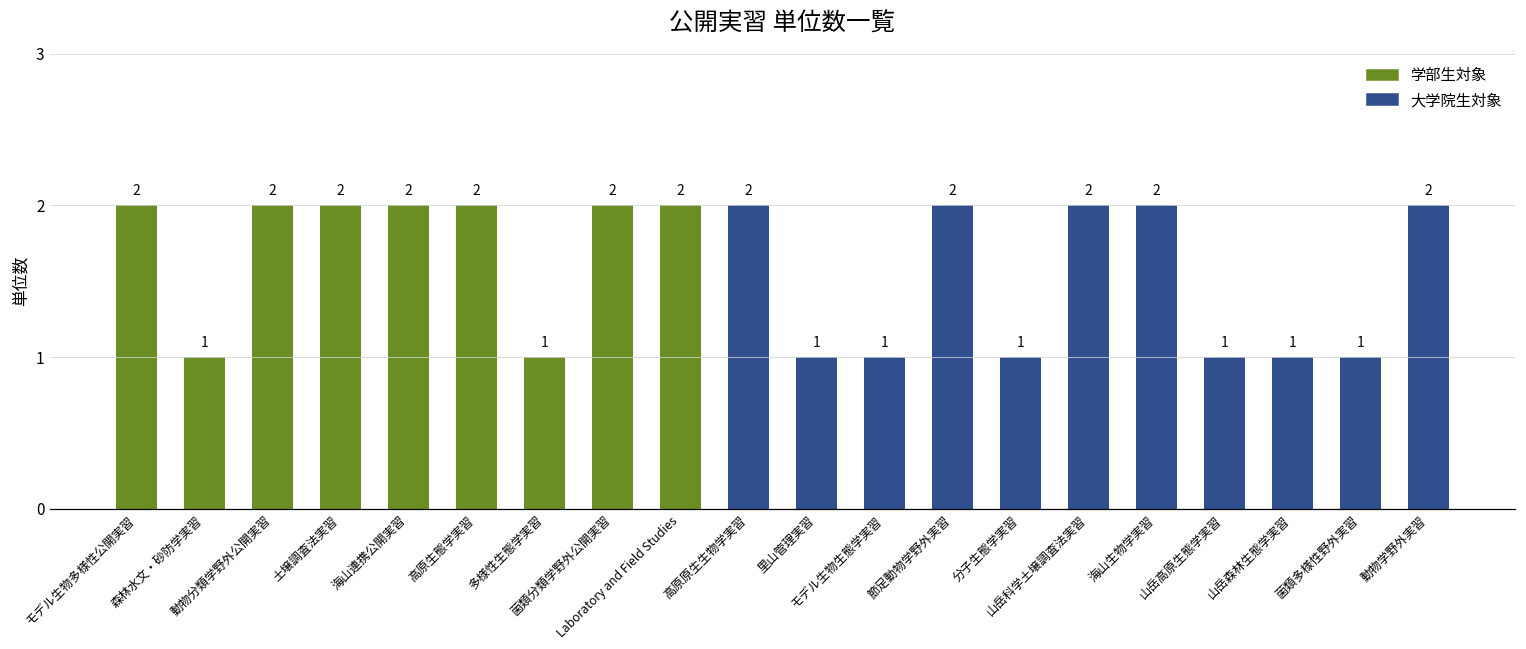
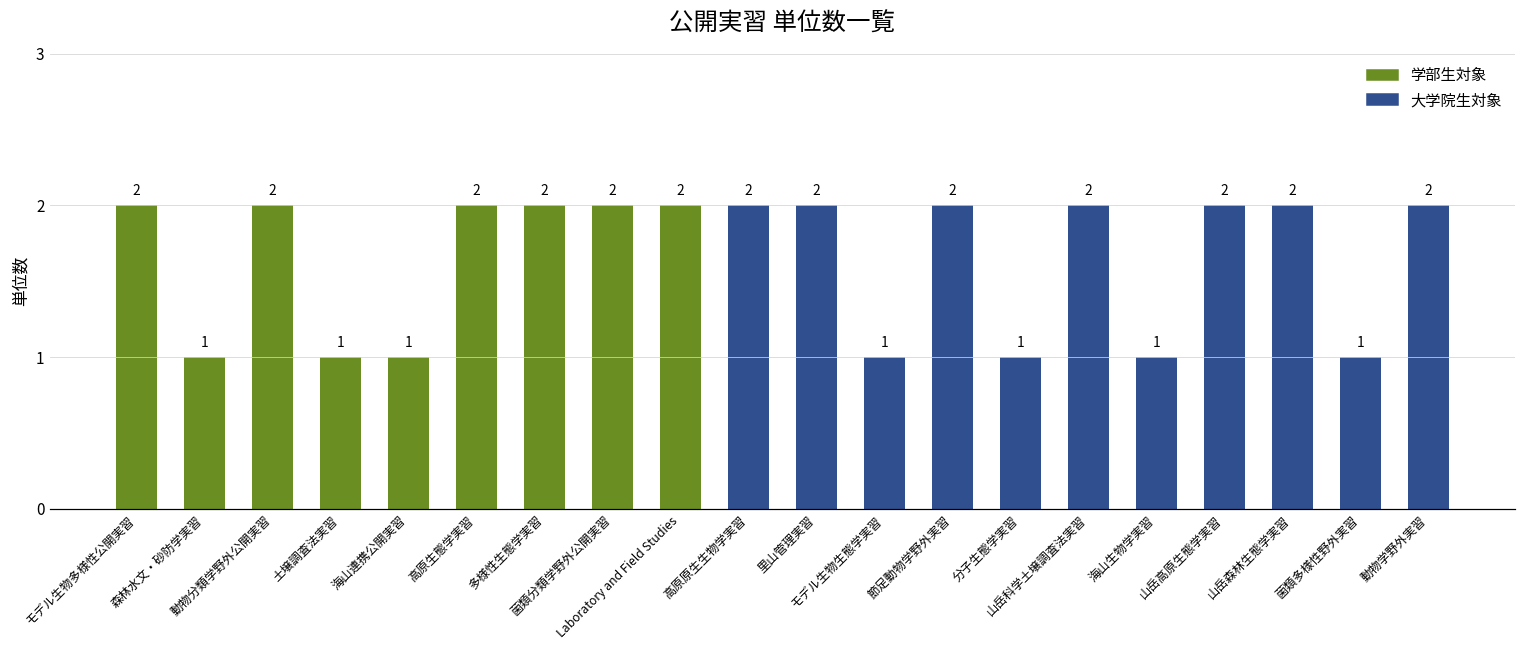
  {
    "モデル生物多様性公開実習": 2,
    "森林水文・砂防学実習": 1,
    "動物分類学野外公開実習": 2,
-   "土壌調査法実習": 2,
-   "海山連携公開実習": 2,
+   "土壌調査法実習": 1,
+   "海山連携公開実習": 1,
    "高原生態学実習": 2,
-   "多様性生態学実習": 1,
+   "多様性生態学実習": 2,
    "菌類分類学野外公開実習": 2,
    "Laboratory and Field Studies": 2,
    "高原原生生物学実習": 2,
-   "里山管理実習": 1,
+   "里山管理実習": 2,
    "モデル生物生態学実習": 1,
    "節足動物学野外実習": 2,
    "分子生態学実習": 1,
    "山岳科学土壌調査法実習": 2,
-   "海山生物学実習": 2,
-   "山岳高原生態学実習": 1,
-   "山岳森林生態学実習": 1,
+   "海山生物学実習": 1,
+   "山岳高原生態学実習": 2,
+   "山岳森林生態学実習": 2,
    "菌類多様性野外実習": 1,
    "動物学野外実習": 2
  }
